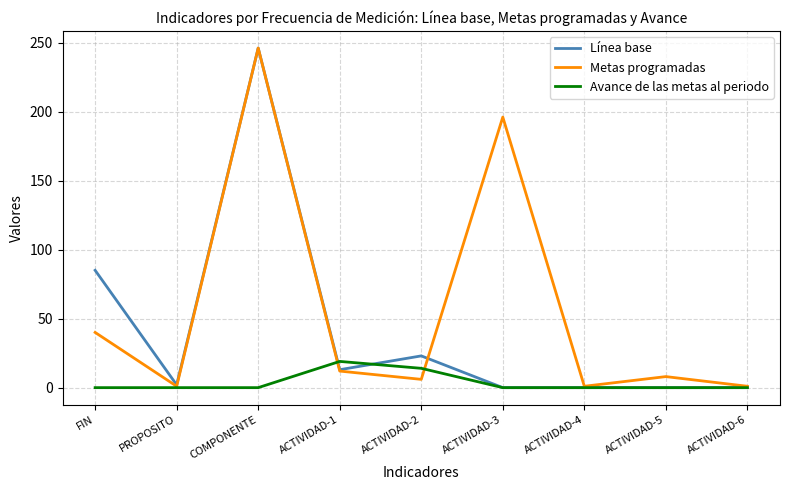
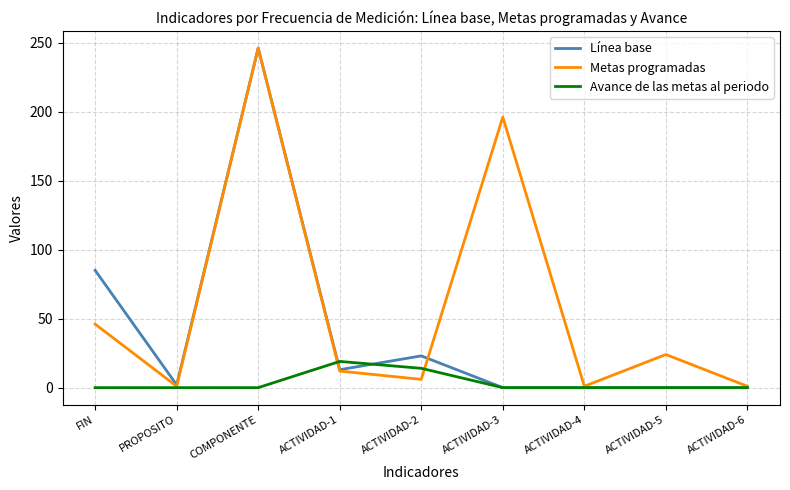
  {
    "Línea base": {
      "FIN": 85,
      "ACTIVIDAD-2": 23
    },
    "Metas programadas": {
-     "FIN": 40,
+     "FIN": 46,
      "ACTIVIDAD-2": 6,
      "ACTIVIDAD-3": 196,
-     "ACTIVIDAD-5": 8
+     "ACTIVIDAD-5": 24
    },
    "Avance de las metas al periodo": {
      "FIN": 0,
      "COMPONENTE": 0,
      "ACTIVIDAD-1": 19,
      "ACTIVIDAD-2": 14
    }
  }
